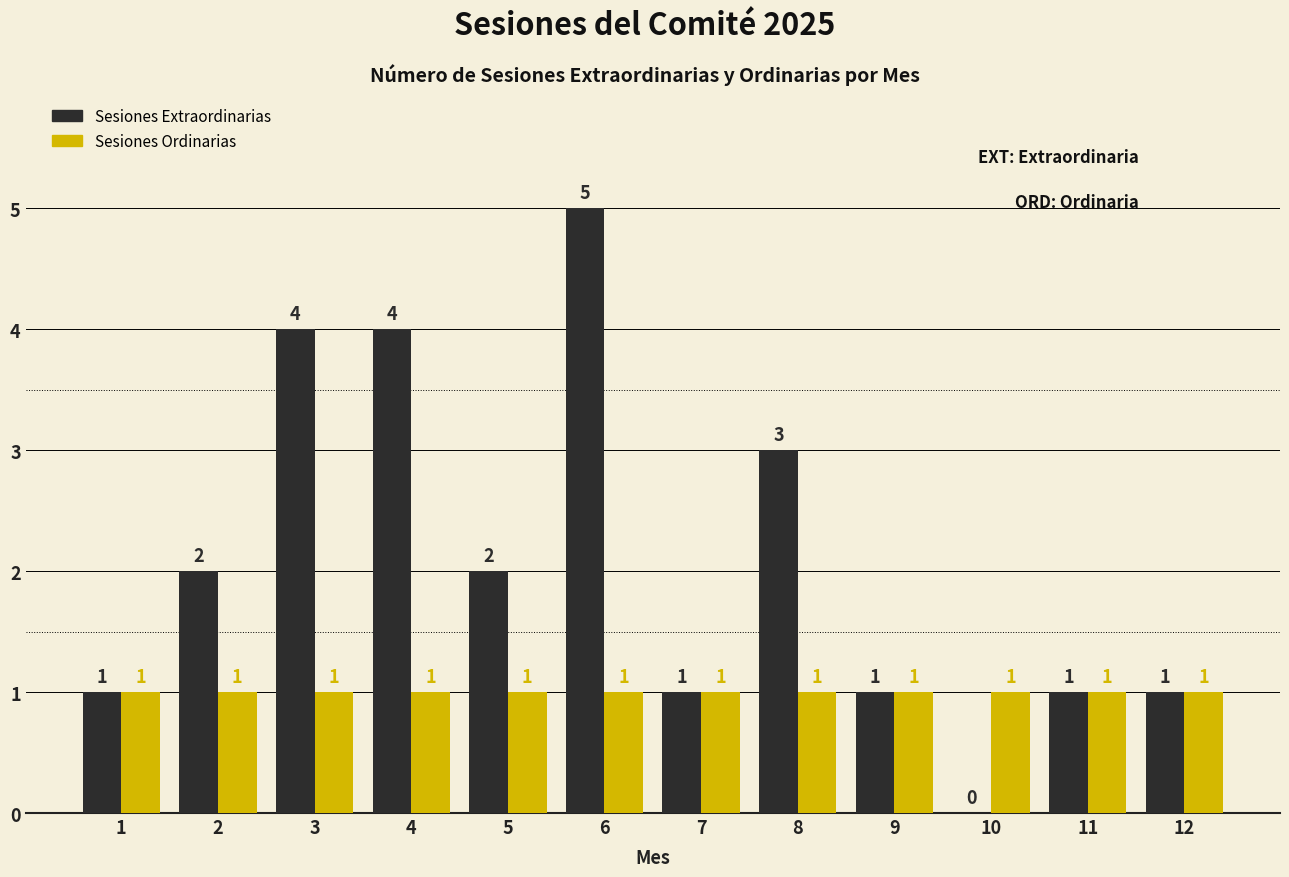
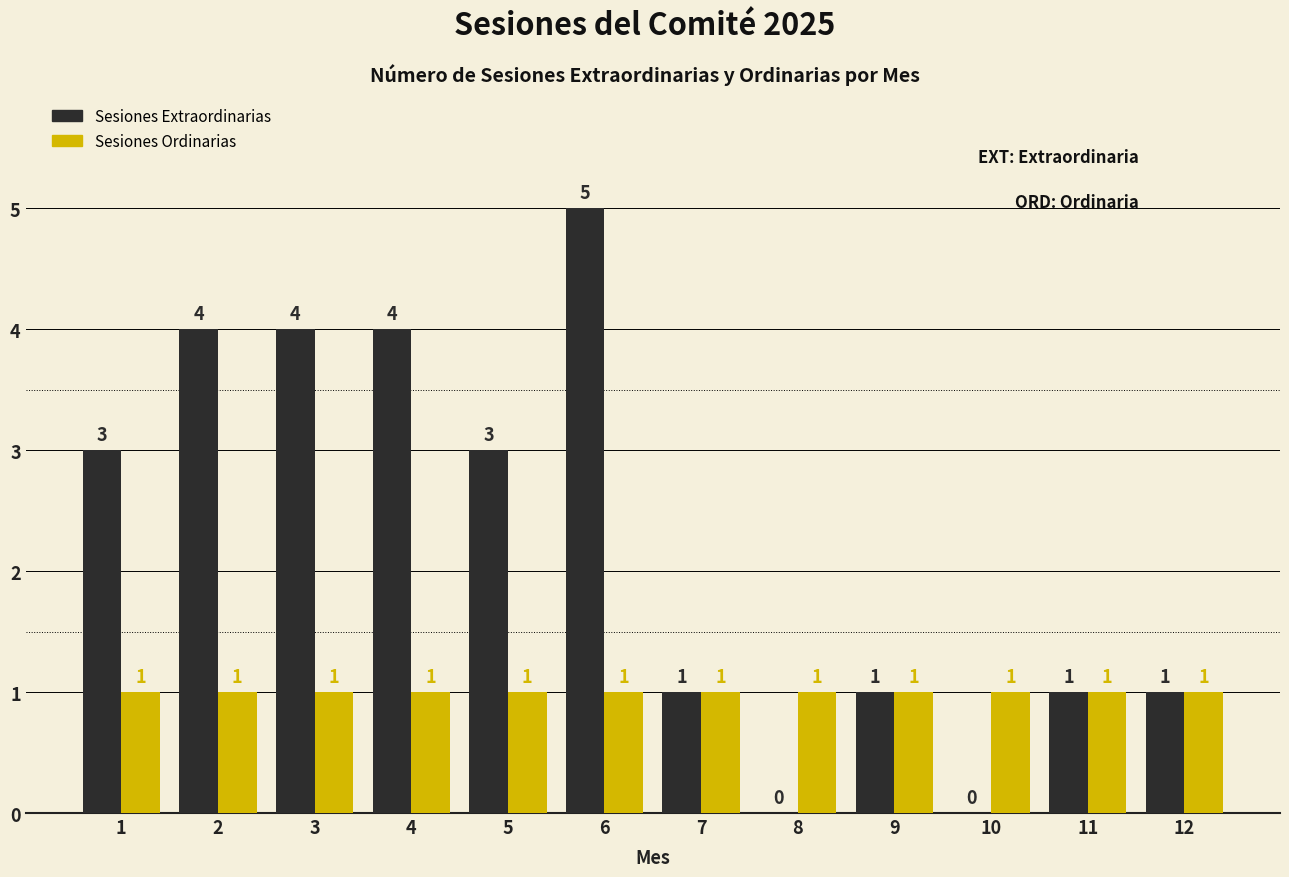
  {
    "Sesiones Extraordinarias": {
-     "1": 1,
-     "2": 2,
+     "1": 3,
+     "2": 4,
      "3": 4,
      "4": 4,
-     "5": 2,
+     "5": 3,
      "6": 5,
      "7": 1,
-     "8": 3,
+     "8": 0,
      "9": 1,
      "10": 0,
      "11": 1,
      "12": 1
    },
    "Sesiones Ordinarias": {
      "1": 1,
      "2": 1,
      "3": 1,
      "4": 1,
      "5": 1,
      "6": 1,
      "7": 1,
      "8": 1,
      "9": 1,
      "10": 1,
      "11": 1,
      "12": 1
    }
  }
